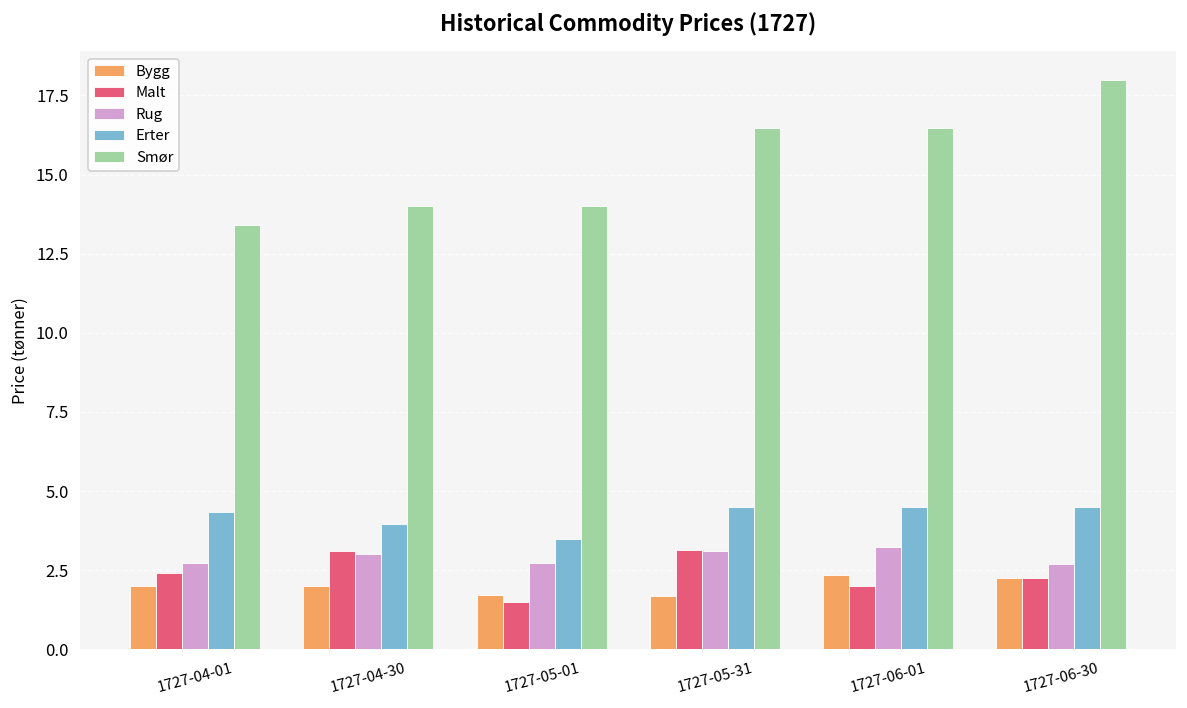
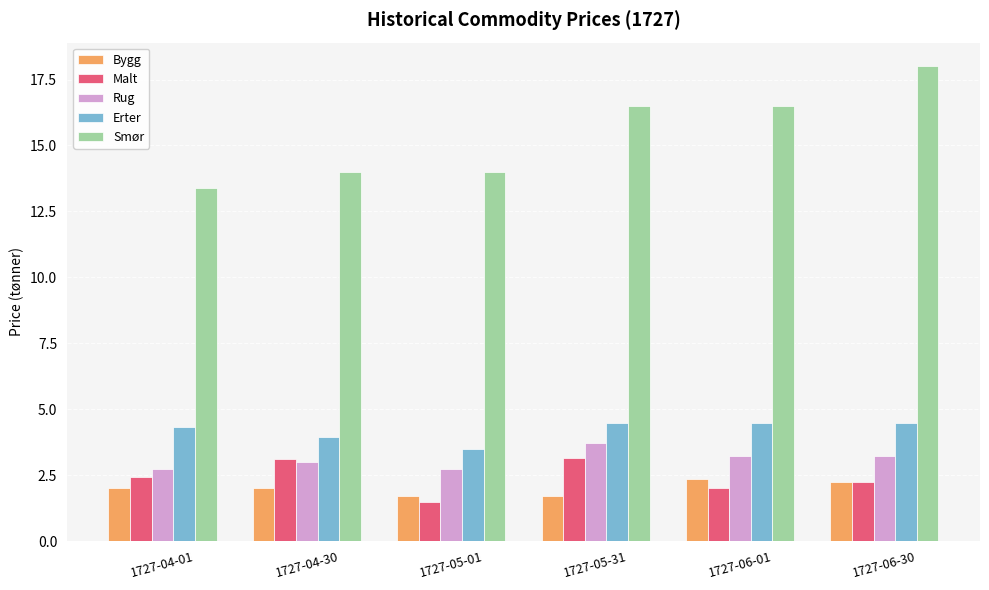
  {
    "Bygg": {
      "1727-04-01": 2.0,
      "1727-04-30": 2.0,
      "1727-05-01": 1.7,
      "1727-05-31": 1.7,
      "1727-06-01": 2.4,
      "1727-06-30": 2.2
    },
    "Malt": {
      "1727-04-01": 2.4,
      "1727-04-30": 3.1,
      "1727-05-01": 1.5,
      "1727-05-31": 3.2,
      "1727-06-01": 2.0,
      "1727-06-30": 2.2
    },
    "Rug": {
      "1727-04-01": 2.7,
      "1727-04-30": 3.0,
      "1727-05-01": 2.7,
-     "1727-05-31": 3.1,
+     "1727-05-31": 3.7,
      "1727-06-01": 3.2,
-     "1727-06-30": 2.7
+     "1727-06-30": 3.2
    },
    "Erter": {
      "1727-04-01": 4.3,
      "1727-04-30": 4.0,
      "1727-05-01": 3.5,
      "1727-05-31": 4.5,
      "1727-06-01": 4.5,
      "1727-06-30": 4.5
    },
    "Smør": {
      "1727-04-01": 13.4,
      "1727-04-30": 14.0,
      "1727-05-01": 14.0,
      "1727-05-31": 16.5,
      "1727-06-01": 16.5,
      "1727-06-30": 18.0
    }
  }
